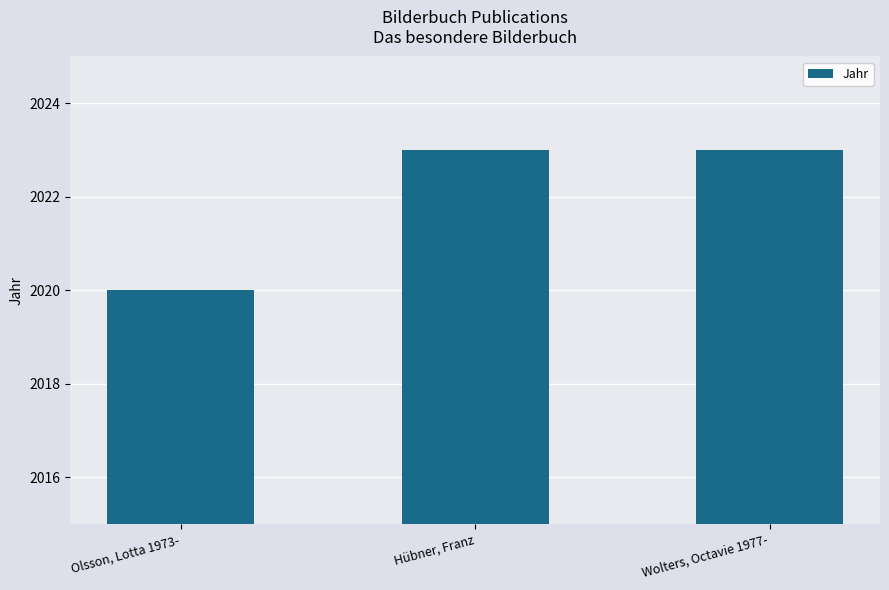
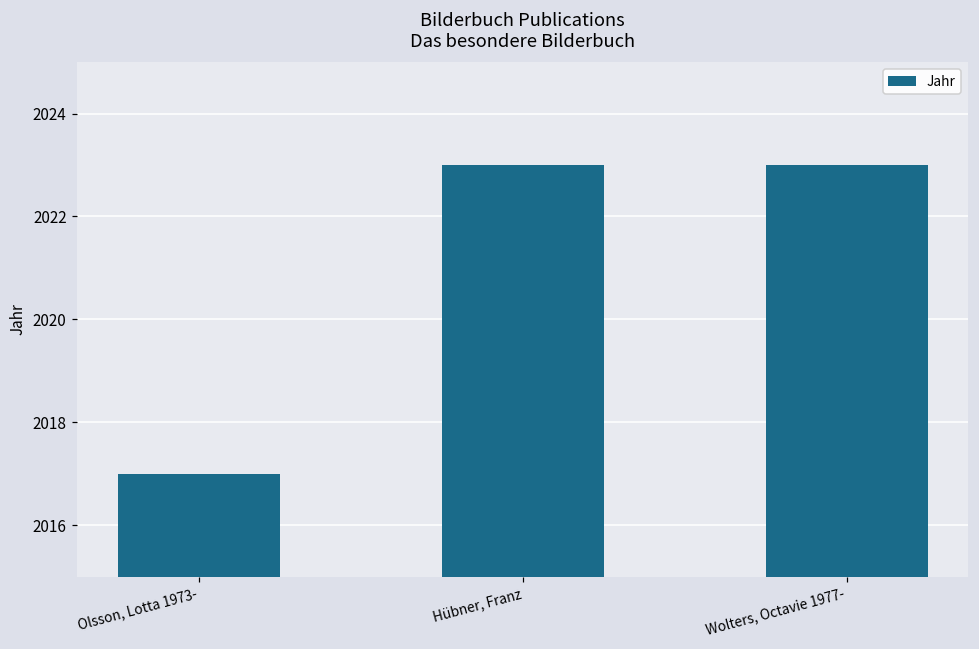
  {
-   "Olsson, Lotta 1973-": 2020,
+   "Olsson, Lotta 1973-": 2017,
    "Hübner, Franz": 2023,
    "Wolters, Octavie 1977-": 2023
  }
